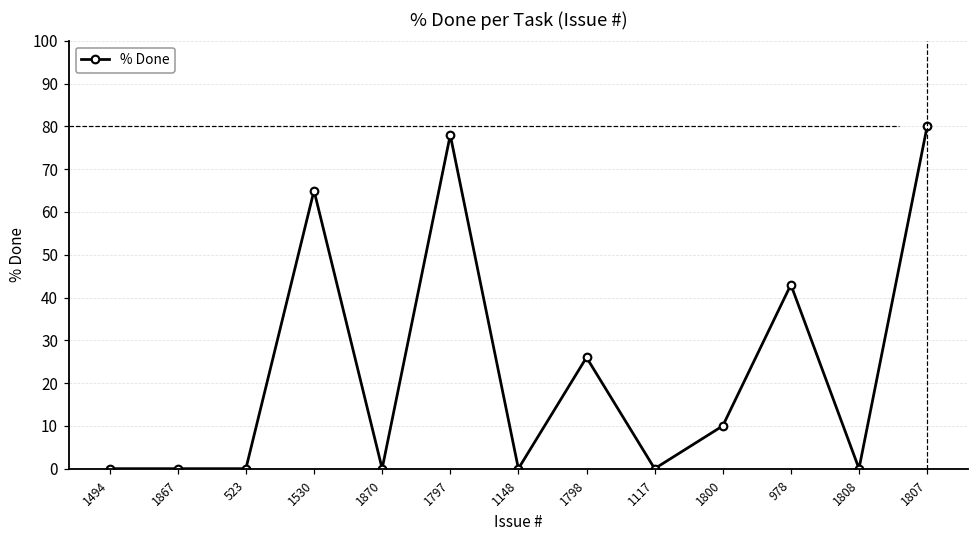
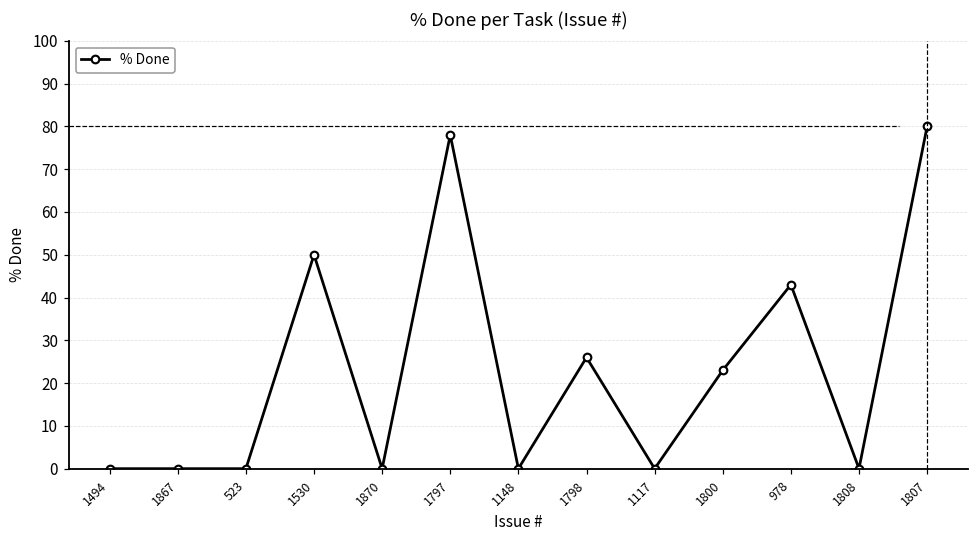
  {
    "1494": 0,
    "1867": 0,
    "523": 0,
-   "1530": 65,
+   "1530": 50,
    "1870": 0,
    "1797": 78,
    "1148": 0,
    "1798": 26,
    "1117": 0,
-   "1800": 10,
+   "1800": 23,
    "978": 43,
    "1808": 0,
    "1807": 80
  }
